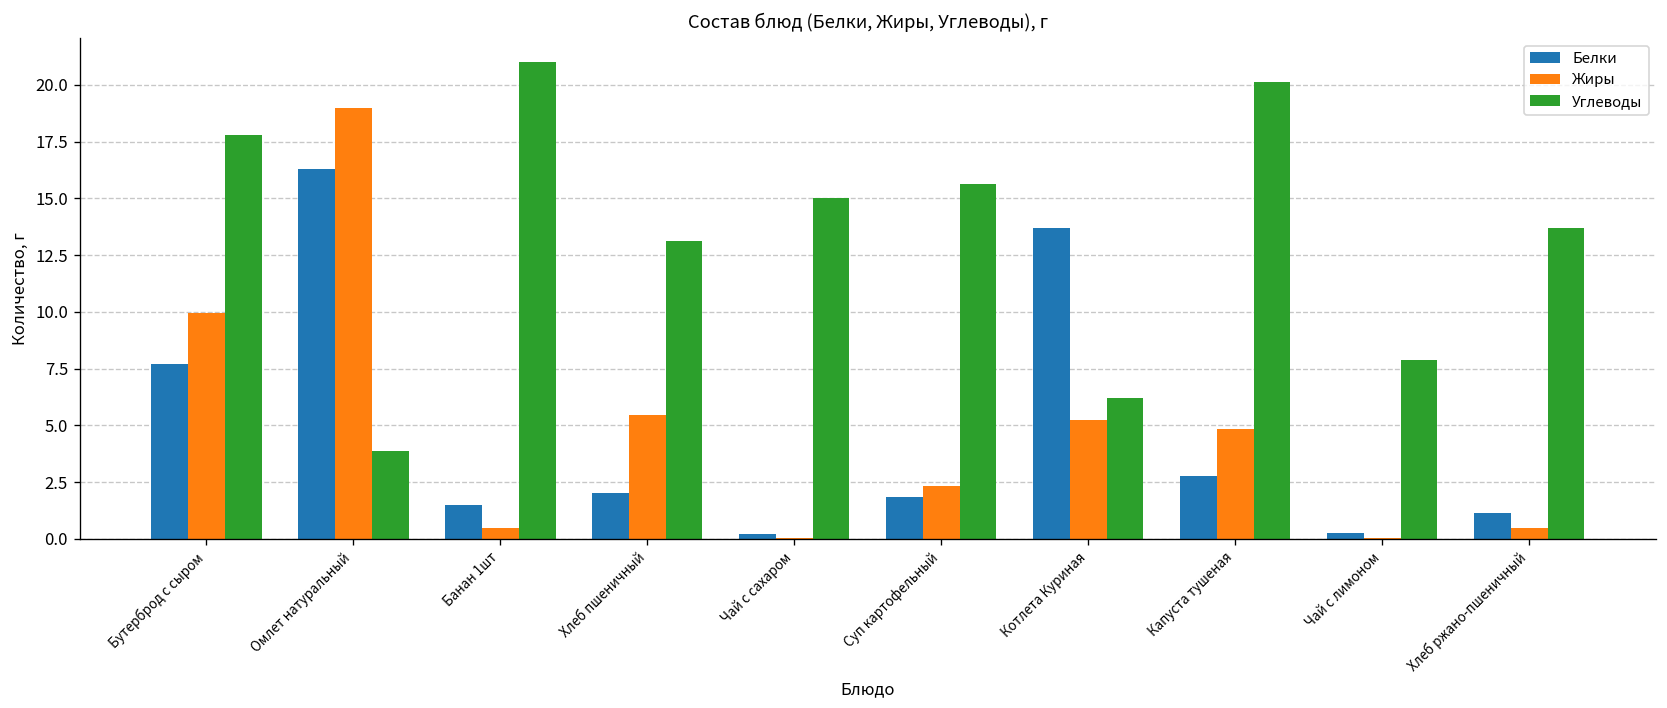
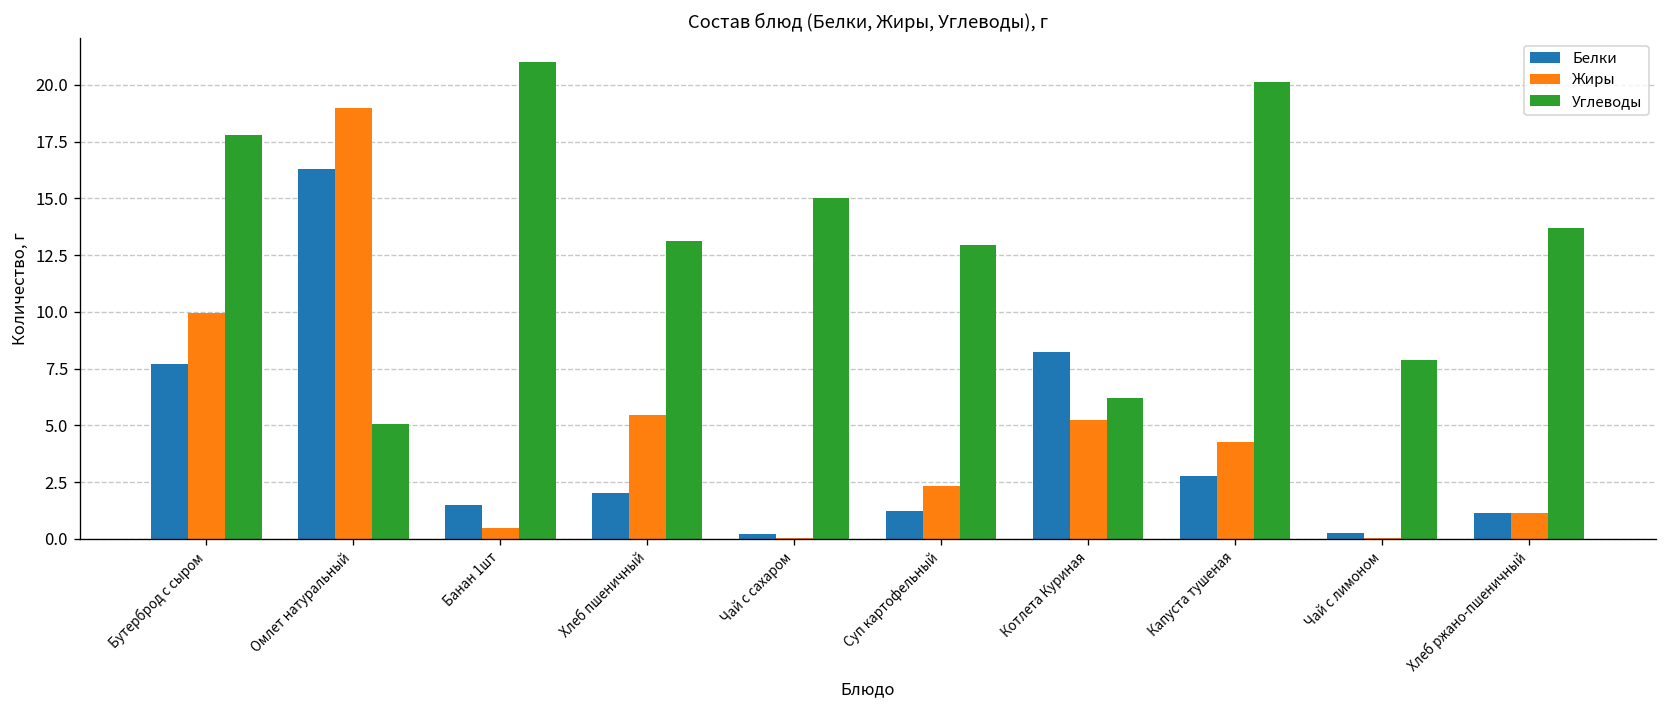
  {
    "Белки": {
      "Бутерброд с сыром": 7.7,
      "Омлет натуральный": 16.3,
      "Банан 1шт": 1.5,
      "Хлеб пшеничный": 2.0,
      "Чай с сахаром": 0.2,
-     "Суп картофельный": 1.8,
-     "Котлета Куриная": 13.7,
+     "Суп картофельный": 1.2,
+     "Котлета Куриная": 8.2,
      "Капуста тушеная": 2.8,
      "Чай с лимоном": 0.3,
      "Хлеб ржано-пшеничный": 1.2
    },
    "Жиры": {
      "Бутерброд с сыром": 10.0,
      "Омлет натуральный": 19.0,
      "Банан 1шт": 0.5,
      "Хлеб пшеничный": 5.5,
      "Суп картофельный": 2.3,
      "Котлета Куриная": 5.2,
-     "Капуста тушеная": 4.8,
-     "Хлеб ржано-пшеничный": 0.5
+     "Капуста тушеная": 4.3,
+     "Хлеб ржано-пшеничный": 1.2
    },
    "Углеводы": {
      "Бутерброд с сыром": 17.8,
-     "Омлет натуральный": 3.9,
+     "Омлет натуральный": 5.0,
      "Банан 1шт": 21.0,
      "Хлеб пшеничный": 13.1,
      "Чай с сахаром": 15.0,
-     "Суп картофельный": 15.6,
+     "Суп картофельный": 12.9,
      "Котлета Куриная": 6.2,
      "Капуста тушеная": 20.1,
      "Чай с лимоном": 7.9,
      "Хлеб ржано-пшеничный": 13.7
    }
  }
